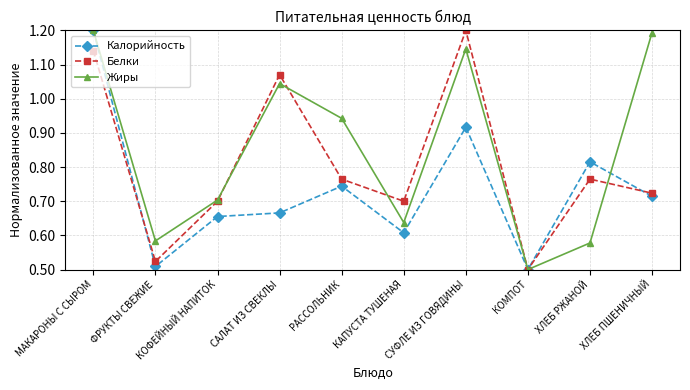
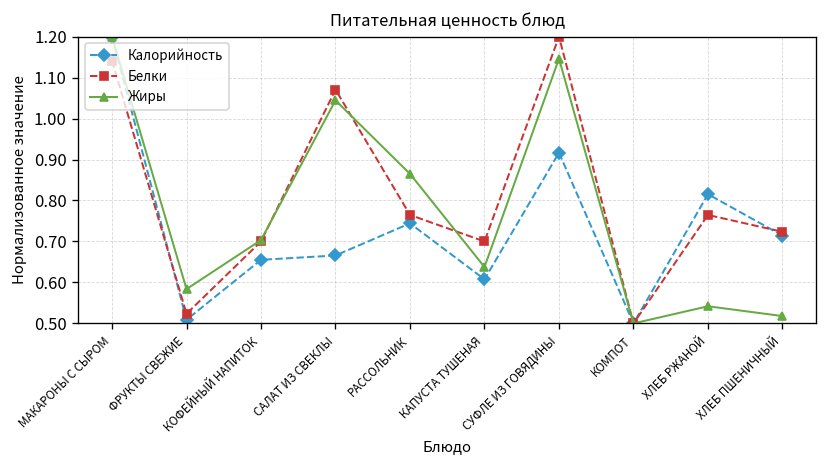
  {
    "Калорийность": {
      "ФРУКТЫ СВЕЖИЕ": 0.51,
      "КОФЕЙНЫЙ НАПИТОК": 0.66,
      "САЛАТ ИЗ СВЕКЛЫ": 0.67,
      "РАССОЛЬНИК": 0.74,
      "КАПУСТА ТУШЕНАЯ": 0.61,
      "СУФЛЕ ИЗ ГОВЯДИНЫ": 0.92,
      "ХЛЕБ РЖАНОЙ": 0.82,
      "ХЛЕБ ПШЕНИЧНЫЙ": 0.71
    },
    "Белки": {
      "ФРУКТЫ СВЕЖИЕ": 0.52,
      "САЛАТ ИЗ СВЕКЛЫ": 1.07,
      "РАССОЛЬНИК": 0.76,
      "КАПУСТА ТУШЕНАЯ": 0.70,
      "СУФЛЕ ИЗ ГОВЯДИНЫ": 1.20,
      "ХЛЕБ РЖАНОЙ": 0.76,
      "ХЛЕБ ПШЕНИЧНЫЙ": 0.72
    },
    "Жиры": {
      "ФРУКТЫ СВЕЖИЕ": 0.58,
      "САЛАТ ИЗ СВЕКЛЫ": 1.04,
-     "РАССОЛЬНИК": 0.94,
+     "РАССОЛЬНИК": 0.86,
      "КАПУСТА ТУШЕНАЯ": 0.64,
      "СУФЛЕ ИЗ ГОВЯДИНЫ": 1.15,
-     "ХЛЕБ РЖАНОЙ": 0.58,
-     "ХЛЕБ ПШЕНИЧНЫЙ": 1.19
+     "ХЛЕБ РЖАНОЙ": 0.54,
+     "ХЛЕБ ПШЕНИЧНЫЙ": 0.52
    }
  }
